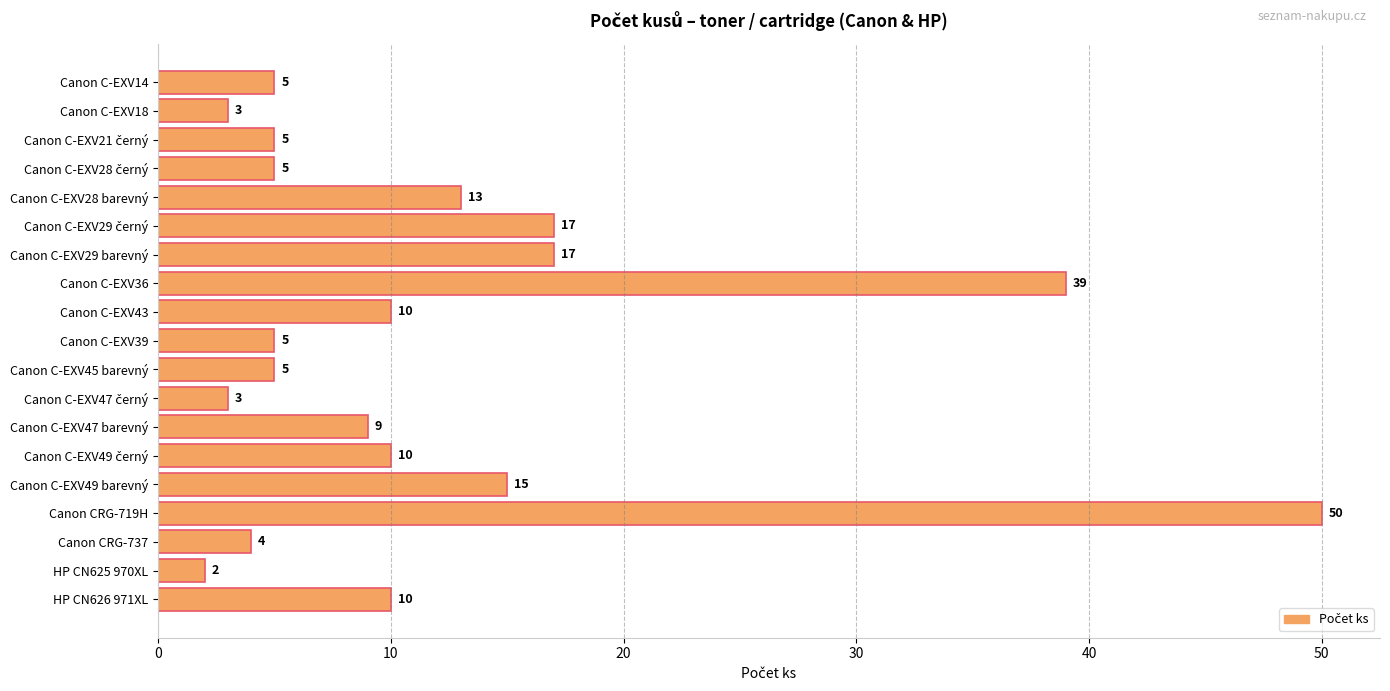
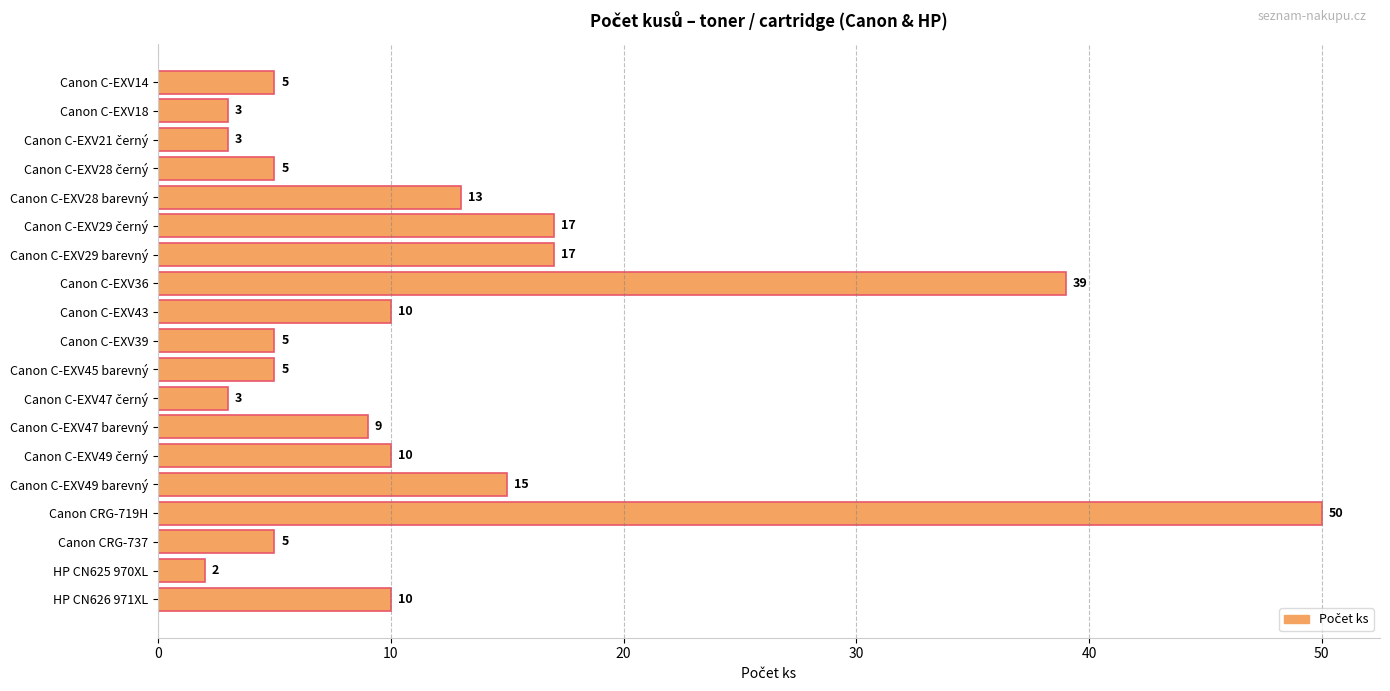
  {
    "Canon C-EXV14": 5,
    "Canon C-EXV18": 3,
-   "Canon C-EXV21 černý": 5,
+   "Canon C-EXV21 černý": 3,
    "Canon C-EXV28 černý": 5,
    "Canon C-EXV28 barevný": 13,
    "Canon C-EXV29 černý": 17,
    "Canon C-EXV29 barevný": 17,
    "Canon C-EXV36": 39,
    "Canon C-EXV43": 10,
    "Canon C-EXV39": 5,
    "Canon C-EXV45 barevný": 5,
    "Canon C-EXV47 černý": 3,
    "Canon C-EXV47 barevný": 9,
    "Canon C-EXV49 černý": 10,
    "Canon C-EXV49 barevný": 15,
    "Canon CRG-719H": 50,
-   "Canon CRG-737": 4,
+   "Canon CRG-737": 5,
    "HP CN625 970XL": 2,
    "HP CN626 971XL": 10
  }
